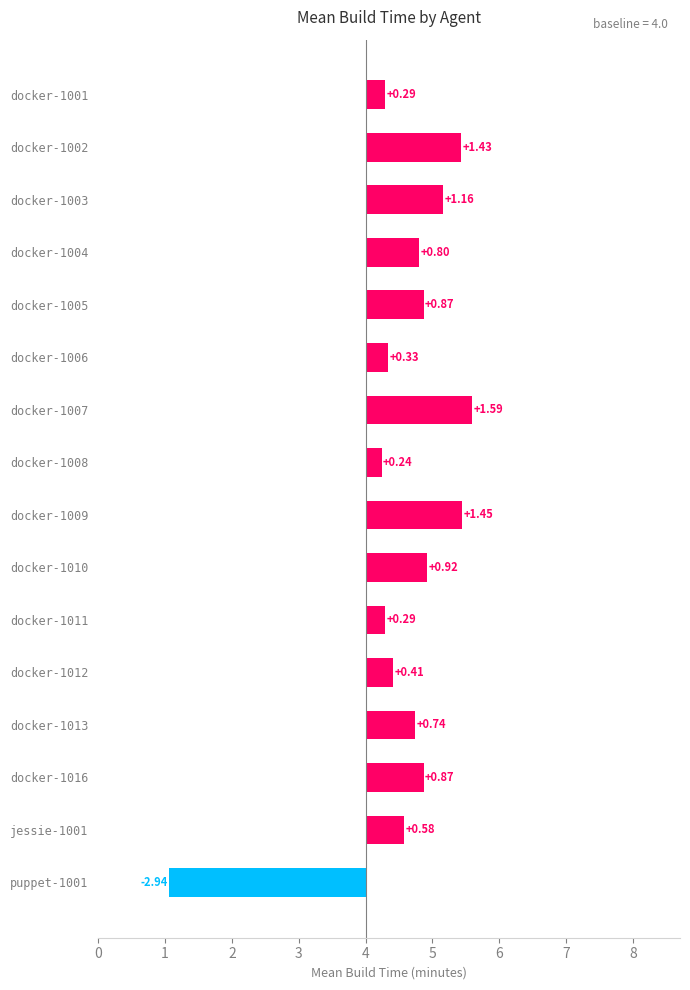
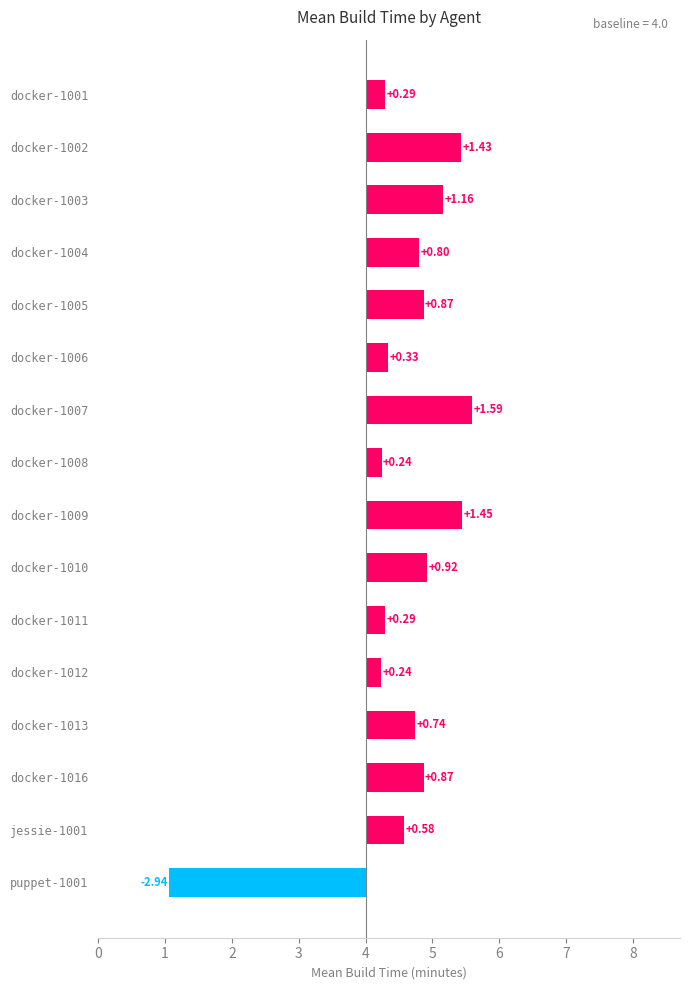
  {
    "docker-1001": "+0.29",
    "docker-1002": "+1.43",
    "docker-1003": "+1.16",
    "docker-1004": "+0.80",
    "docker-1005": "+0.87",
    "docker-1006": "+0.33",
    "docker-1007": "+1.59",
    "docker-1008": "+0.24",
    "docker-1009": "+1.45",
    "docker-1010": "+0.92",
    "docker-1011": "+0.29",
-   "docker-1012": "+0.41",
+   "docker-1012": "+0.24",
    "docker-1013": "+0.74",
    "docker-1016": "+0.87",
    "jessie-1001": "+0.58",
    "puppet-1001": "-2.94"
  }
